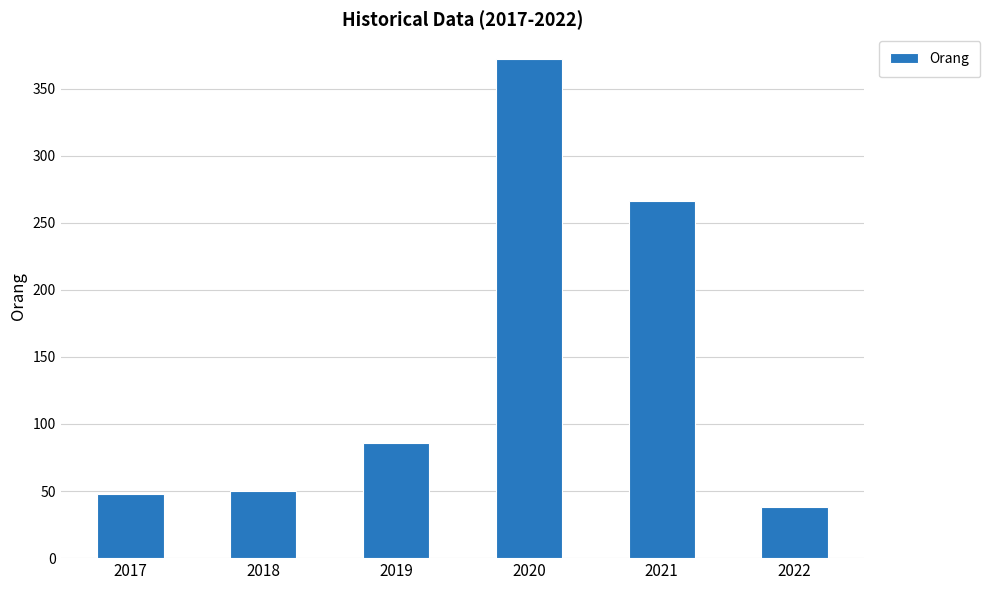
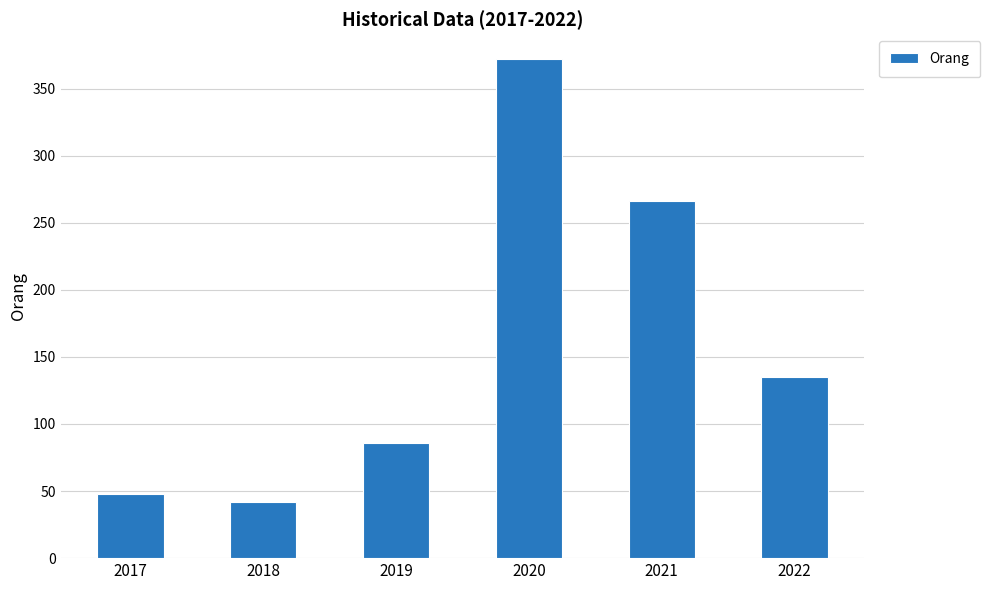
  {
    "2017": 48,
-   "2018": 50,
+   "2018": 42,
    "2019": 86,
    "2020": 372,
    "2021": 266,
-   "2022": 38
+   "2022": 135
  }
